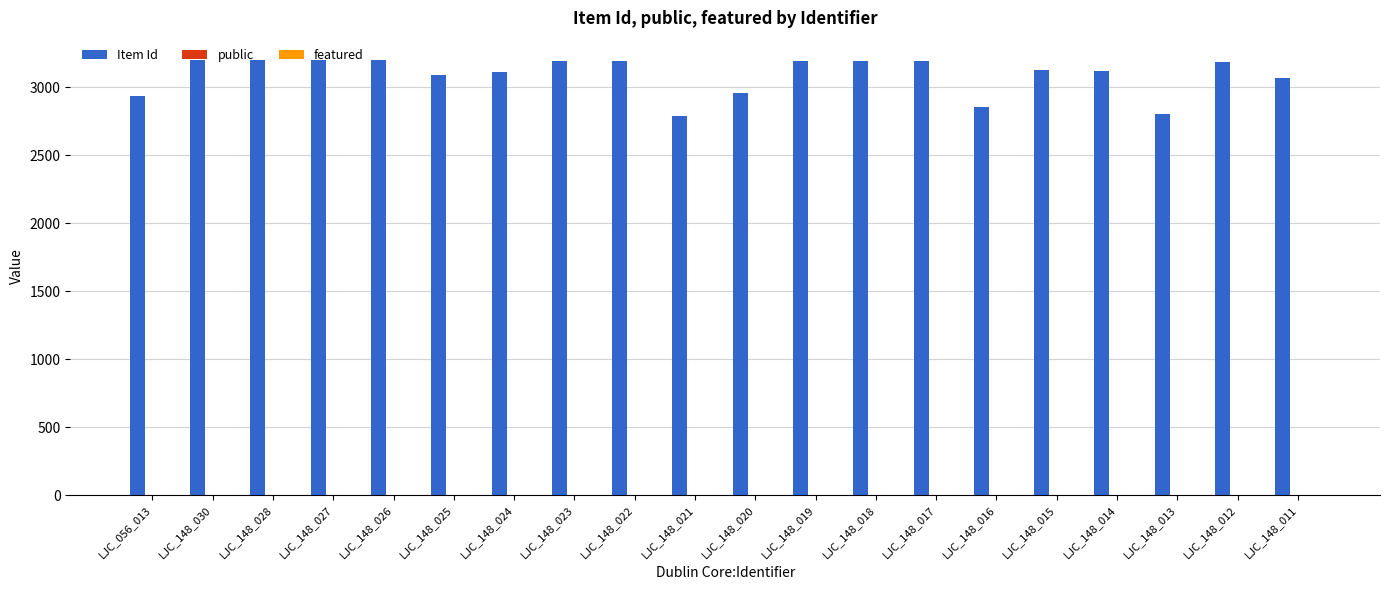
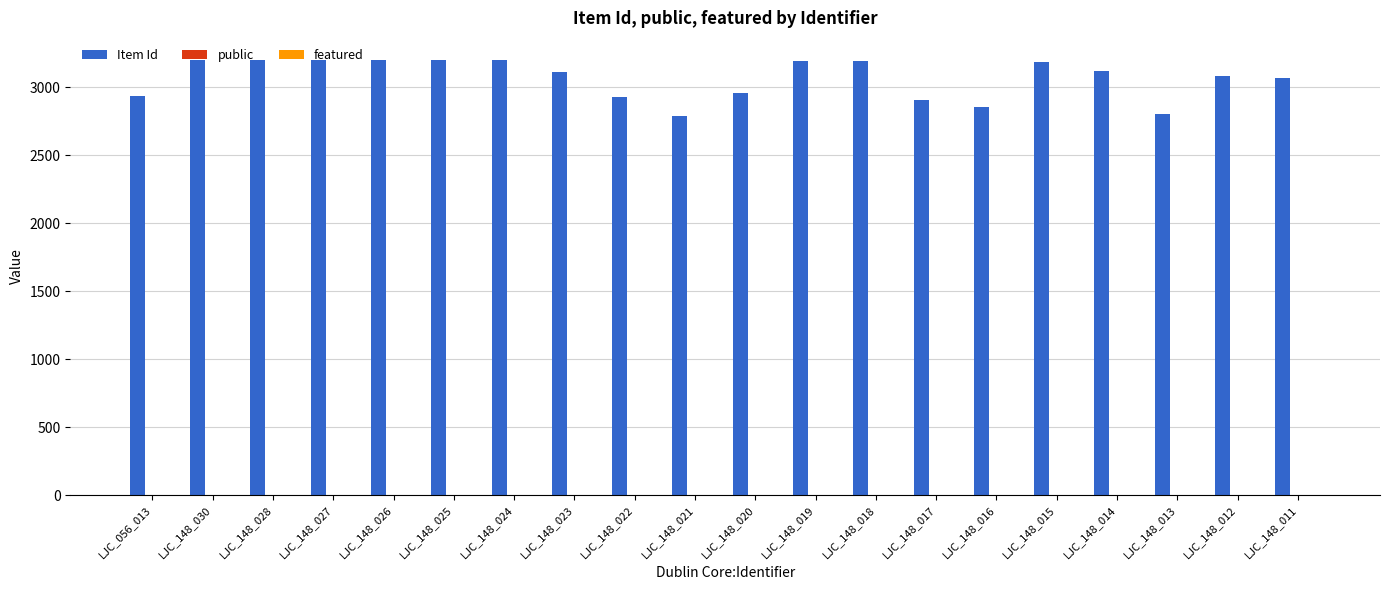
  {
    "Item Id": {
      "LJC_056_013": 2930,
      "LJC_148_030": 3200,
      "LJC_148_028": 3200,
      "LJC_148_027": 3200,
      "LJC_148_026": 3200,
-     "LJC_148_025": 3090,
-     "LJC_148_024": 3110,
-     "LJC_148_023": 3200,
-     "LJC_148_022": 3190,
+     "LJC_148_025": 3200,
+     "LJC_148_024": 3200,
+     "LJC_148_023": 3110,
+     "LJC_148_022": 2930,
      "LJC_148_021": 2790,
      "LJC_148_020": 2950,
      "LJC_148_019": 3190,
      "LJC_148_018": 3190,
-     "LJC_148_017": 3190,
+     "LJC_148_017": 2900,
      "LJC_148_016": 2850,
-     "LJC_148_015": 3130,
+     "LJC_148_015": 3190,
      "LJC_148_014": 3120,
      "LJC_148_013": 2810,
-     "LJC_148_012": 3180,
+     "LJC_148_012": 3080,
      "LJC_148_011": 3070
    },
    "featured": {
      "LJC_056_013": 0,
      "LJC_148_030": 0,
      "LJC_148_028": 0,
      "LJC_148_027": 0,
      "LJC_148_026": 0,
      "LJC_148_025": 0,
      "LJC_148_024": 0,
      "LJC_148_023": 0,
      "LJC_148_022": 0,
      "LJC_148_021": 0,
      "LJC_148_020": 0,
      "LJC_148_019": 0,
      "LJC_148_018": 0,
      "LJC_148_017": 0,
      "LJC_148_016": 0,
      "LJC_148_015": 0,
      "LJC_148_014": 0,
      "LJC_148_013": 0,
      "LJC_148_012": 0,
      "LJC_148_011": 0
    }
  }
